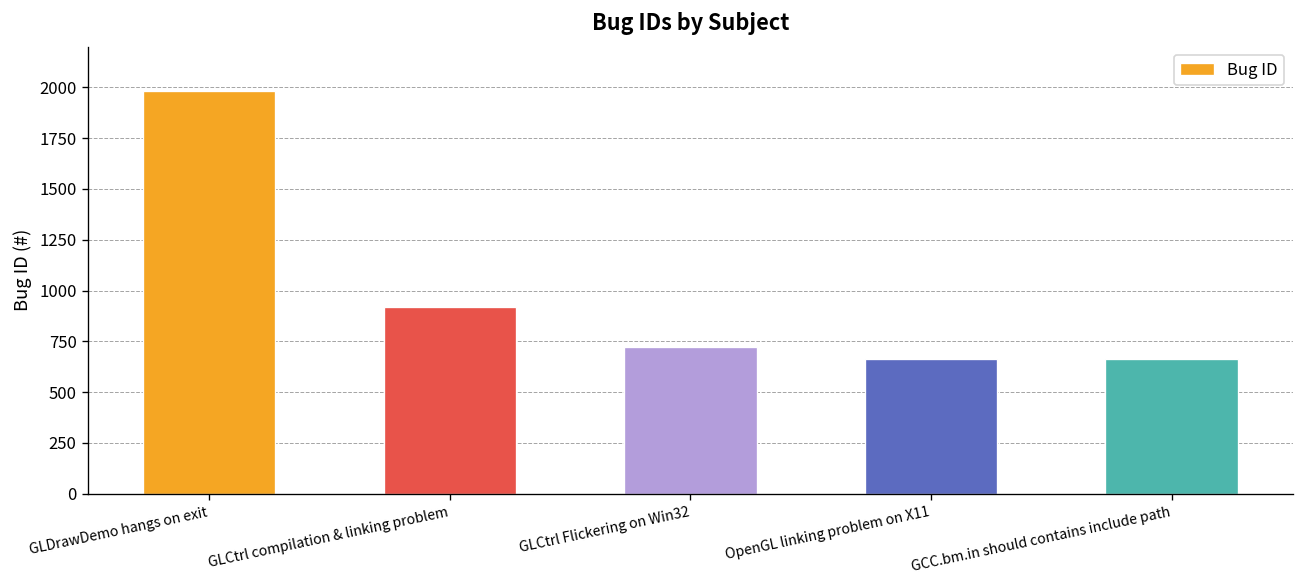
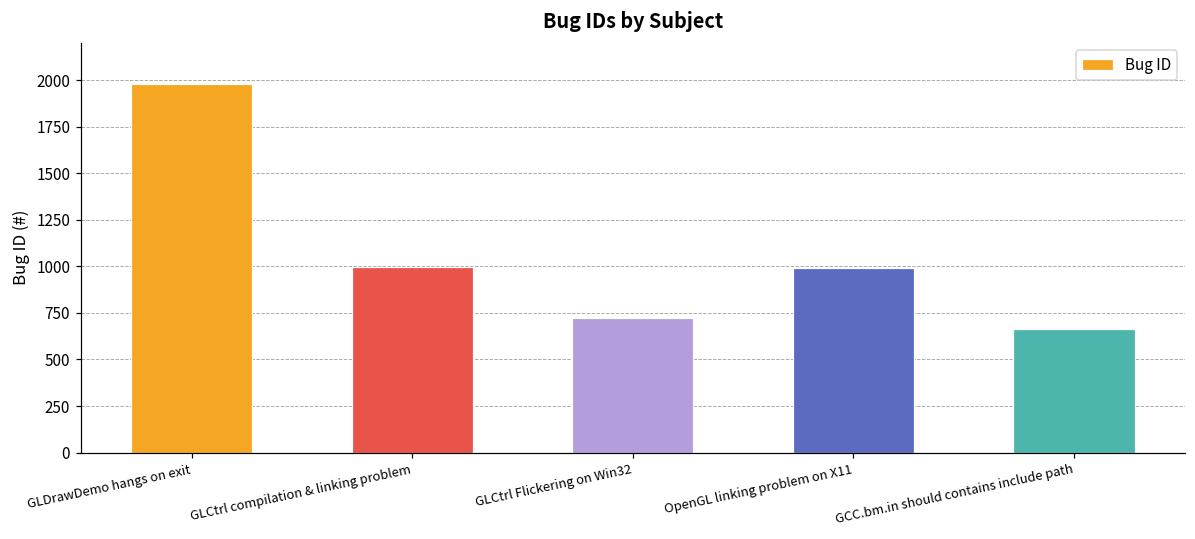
  {
    "GLDrawDemo hangs on exit": 1980,
-   "GLCtrl compilation & linking problem": 920,
+   "GLCtrl compilation & linking problem": 1000,
    "GLCtrl Flickering on Win32": 720,
-   "OpenGL linking problem on X11": 660,
+   "OpenGL linking problem on X11": 990,
    "GCC.bm.in should contains include path": 660
  }
